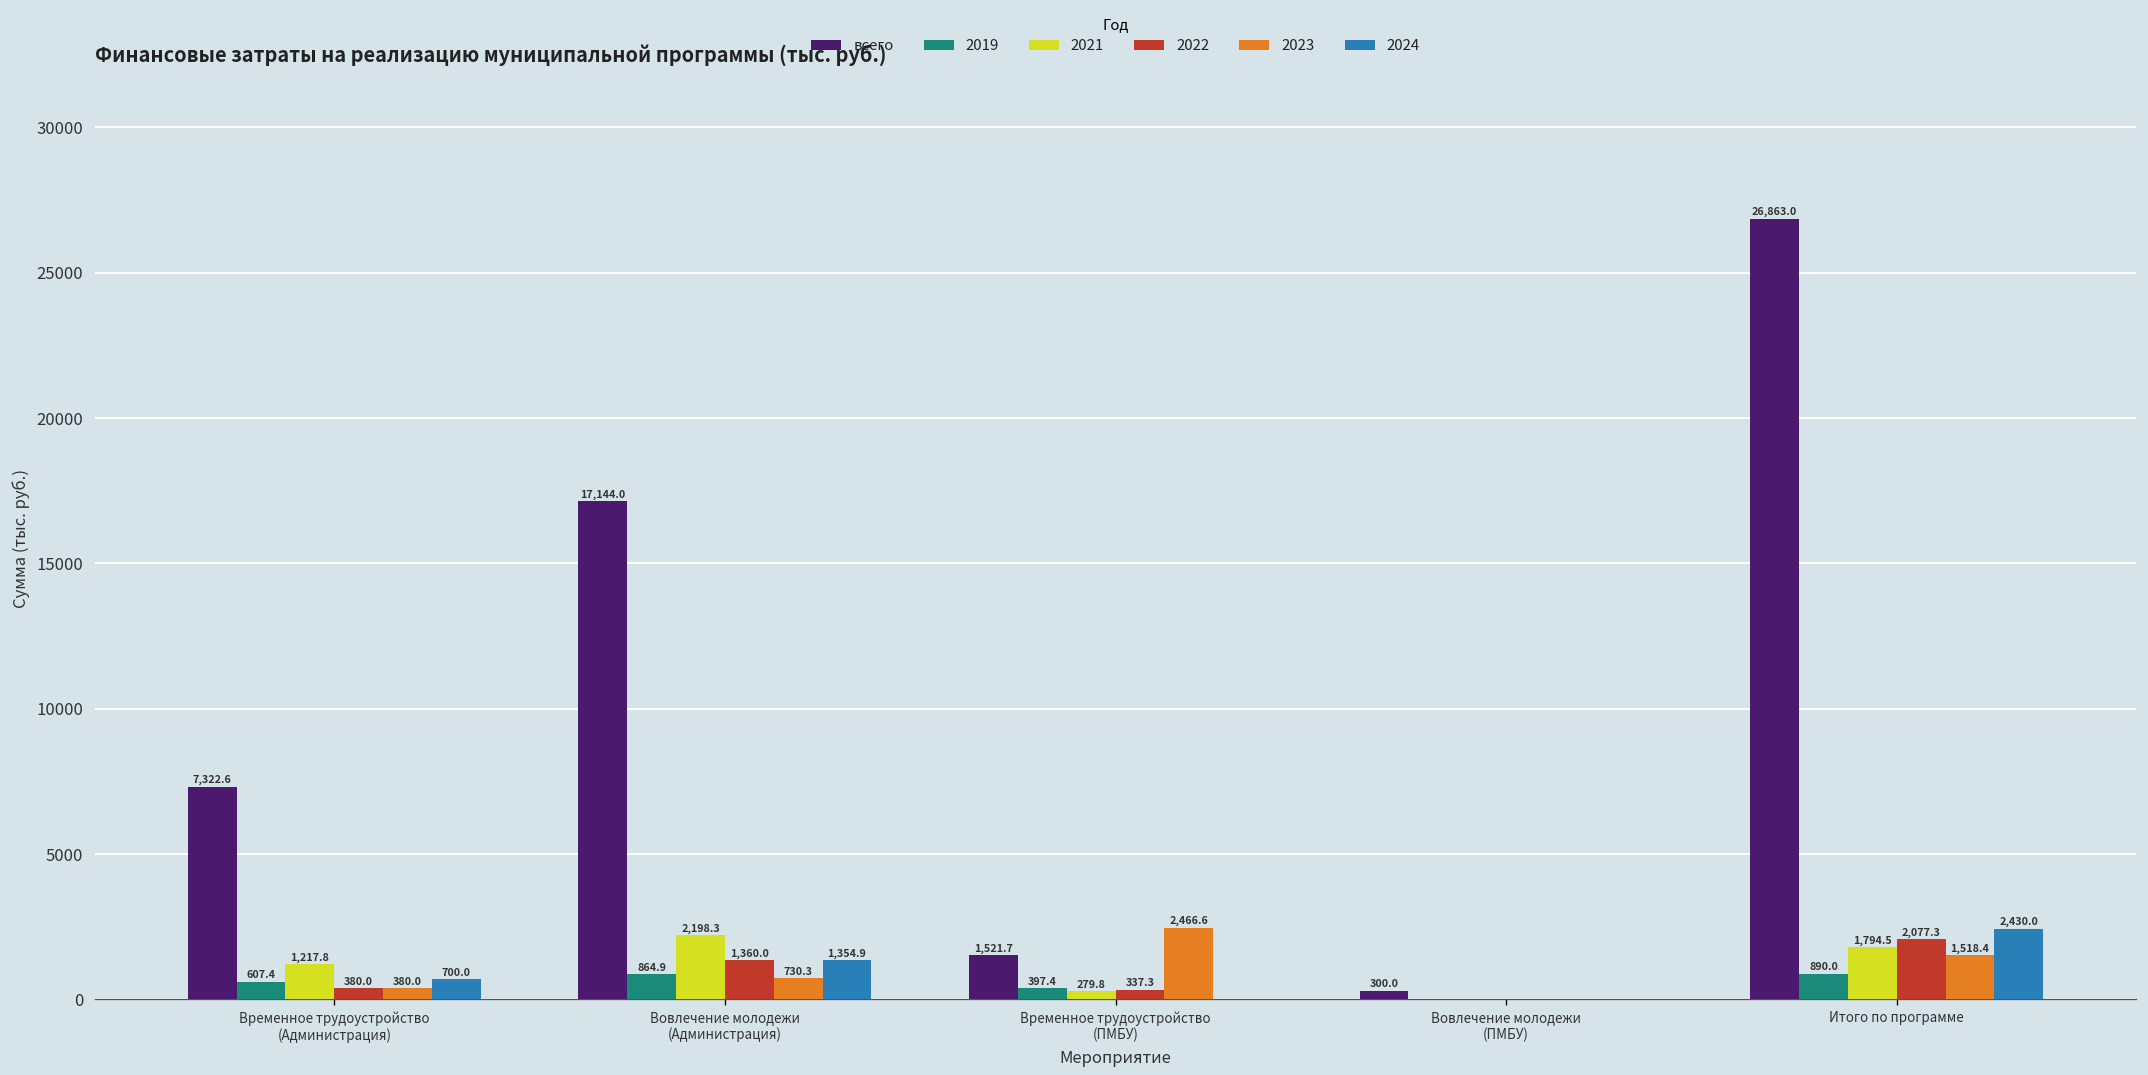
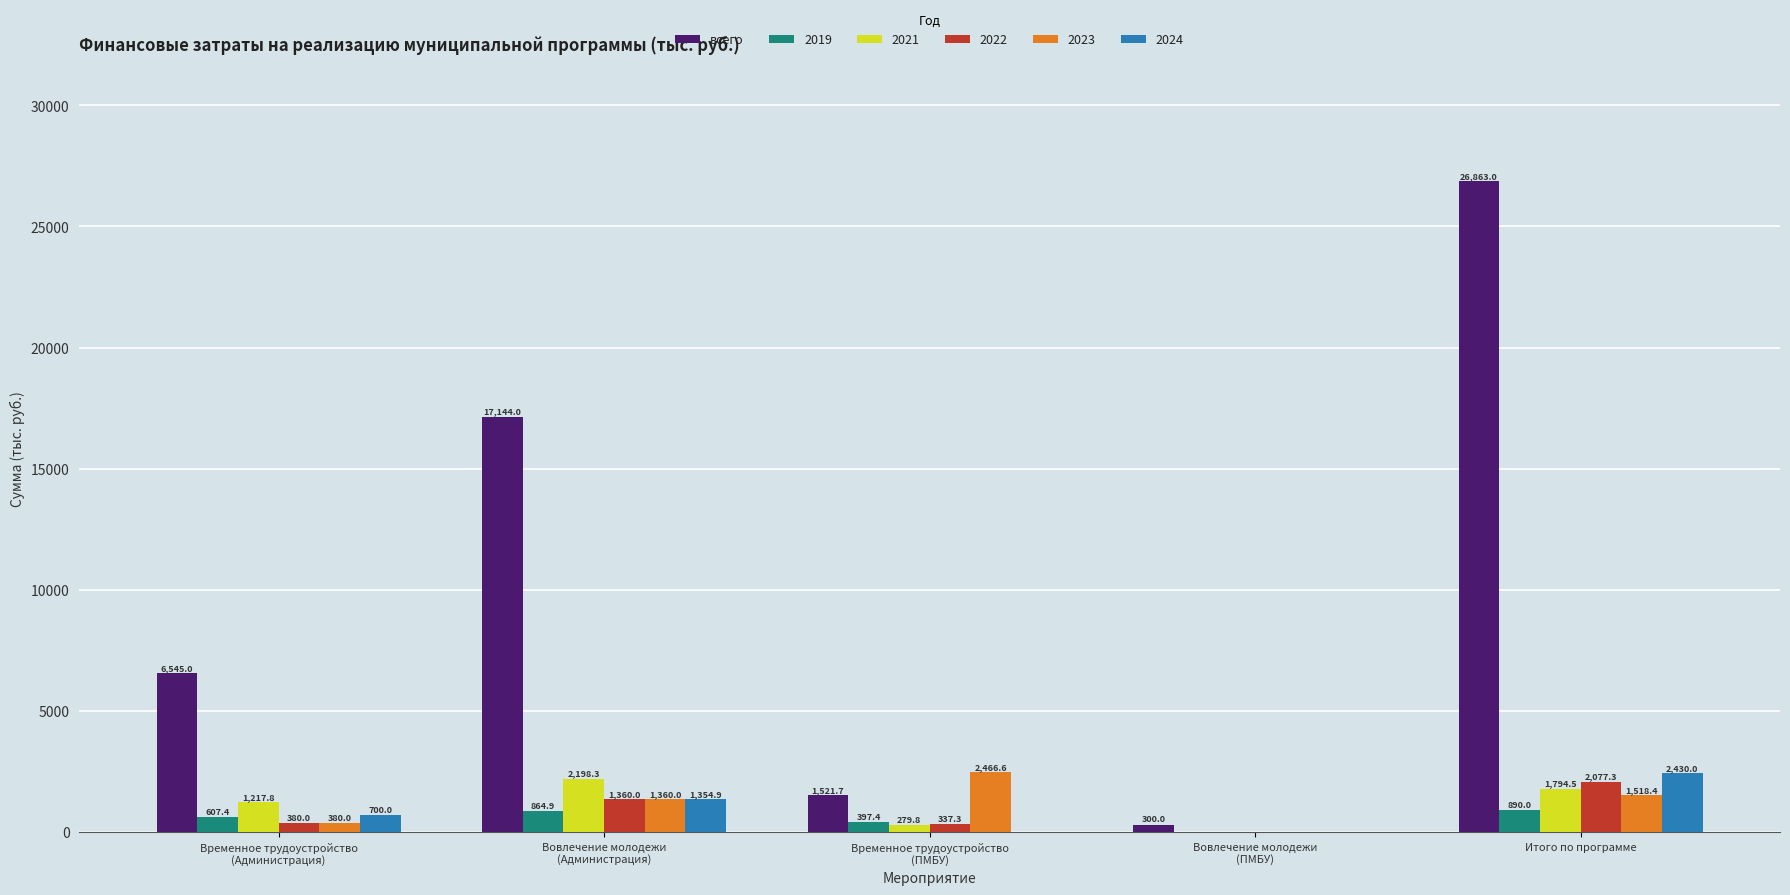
  {
    "всего": {
-     "Временное трудоустройство (Администрация)": "7,322.6",
+     "Временное трудоустройство (Администрация)": "6,545.0",
      "Вовлечение молодежи (Администрация)": "17,144.0",
      "Временное трудоустройство (ПМБУ)": "1,521.7",
      "Вовлечение молодежи (ПМБУ)": "300.0",
      "Итого по программе": "26,863.0"
    },
    "2019": {
      "Временное трудоустройство (Администрация)": "607.4",
      "Вовлечение молодежи (Администрация)": "864.9",
      "Временное трудоустройство (ПМБУ)": "397.4",
      "Итого по программе": "890.0"
    },
    "2021": {
      "Временное трудоустройство (Администрация)": "1,217.8",
      "Вовлечение молодежи (Администрация)": "2,198.3",
      "Временное трудоустройство (ПМБУ)": "279.8",
      "Итого по программе": "1,794.5"
    },
    "2022": {
      "Временное трудоустройство (Администрация)": "380.0",
      "Вовлечение молодежи (Администрация)": "1,360.0",
      "Временное трудоустройство (ПМБУ)": "337.3",
      "Итого по программе": "2,077.3"
    },
    "2023": {
      "Временное трудоустройство (Администрация)": "380.0",
-     "Вовлечение молодежи (Администрация)": "730.3",
+     "Вовлечение молодежи (Администрация)": "1,360.0",
      "Временное трудоустройство (ПМБУ)": "2,466.6",
      "Итого по программе": "1,518.4"
    },
    "2024": {
      "Временное трудоустройство (Администрация)": "700.0",
      "Вовлечение молодежи (Администрация)": "1,354.9",
      "Итого по программе": "2,430.0"
    }
  }
